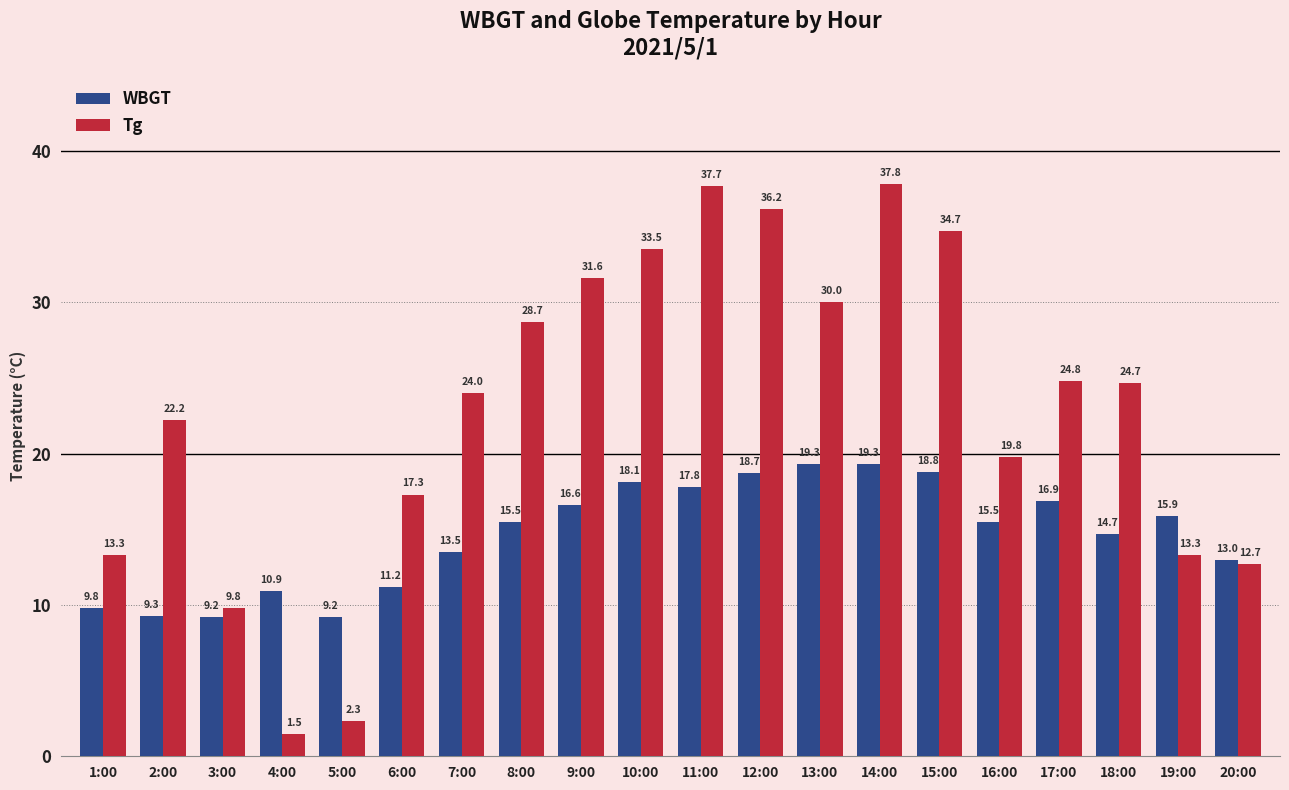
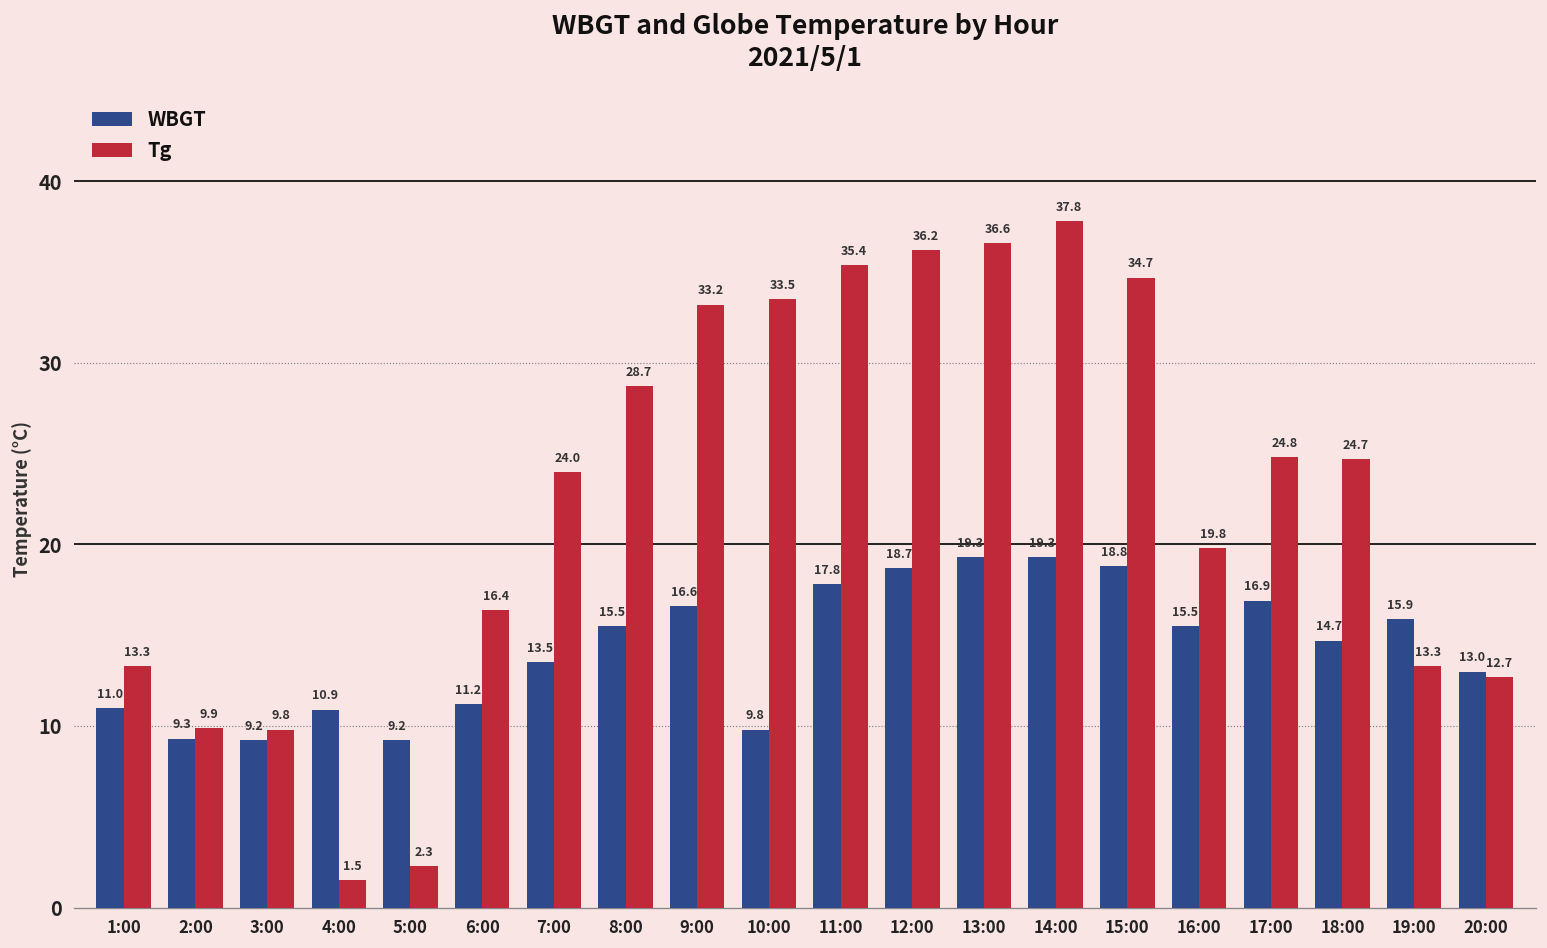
  {
    "WBGT": {
-     "1:00": 9.8,
+     "1:00": 11.0,
      "2:00": 9.3,
      "3:00": 9.2,
      "4:00": 10.9,
      "5:00": 9.2,
      "6:00": 11.2,
      "7:00": 13.5,
      "8:00": 15.5,
      "9:00": 16.6,
-     "10:00": 18.1,
+     "10:00": 9.8,
      "11:00": 17.8,
      "12:00": 18.7,
      "13:00": 19.3,
      "14:00": 19.3,
      "15:00": 18.8,
      "16:00": 15.5,
      "17:00": 16.9,
      "18:00": 14.7,
      "19:00": 15.9,
      "20:00": 13.0
    },
    "Tg": {
      "1:00": 13.3,
-     "2:00": 22.2,
+     "2:00": 9.9,
      "3:00": 9.8,
      "4:00": 1.5,
      "5:00": 2.3,
-     "6:00": 17.3,
+     "6:00": 16.4,
      "7:00": 24.0,
      "8:00": 28.7,
-     "9:00": 31.6,
+     "9:00": 33.2,
      "10:00": 33.5,
-     "11:00": 37.7,
+     "11:00": 35.4,
      "12:00": 36.2,
-     "13:00": 30.0,
+     "13:00": 36.6,
      "14:00": 37.8,
      "15:00": 34.7,
      "16:00": 19.8,
      "17:00": 24.8,
      "18:00": 24.7,
      "19:00": 13.3,
      "20:00": 12.7
    }
  }
